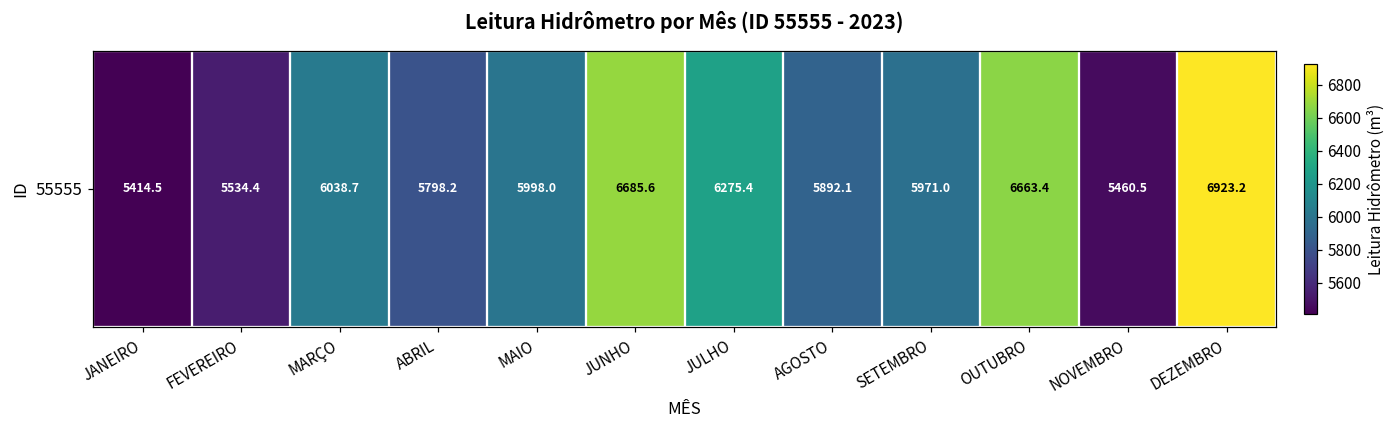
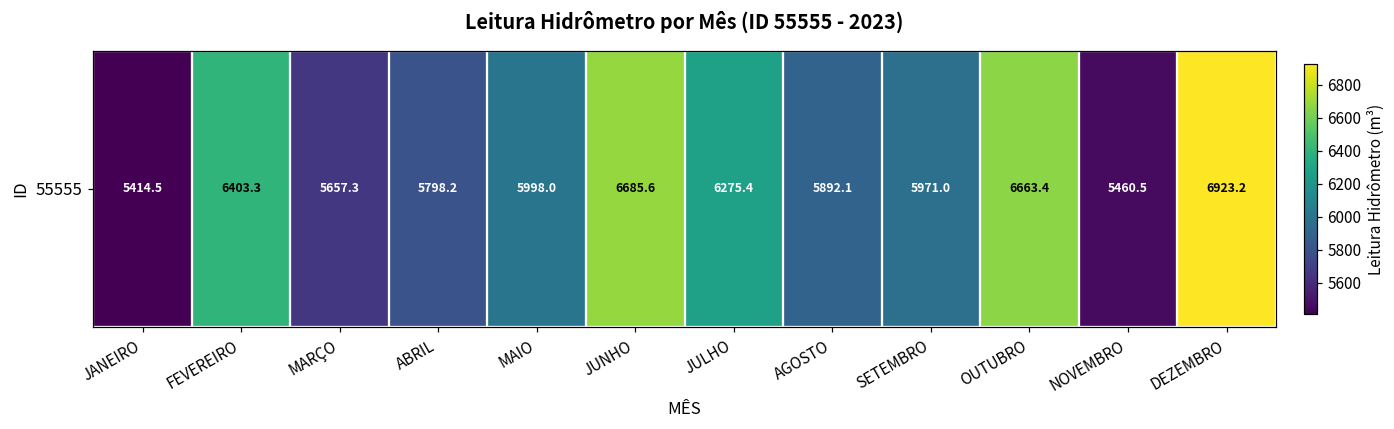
  {
    "55555": {
      "JANEIRO": 5414.5,
-     "FEVEREIRO": 5534.4,
-     "MARÇO": 6038.7,
+     "FEVEREIRO": 6403.3,
+     "MARÇO": 5657.3,
      "ABRIL": 5798.2,
      "MAIO": 5998.0,
      "JUNHO": 6685.6,
      "JULHO": 6275.4,
      "AGOSTO": 5892.1,
      "SETEMBRO": 5971.0,
      "OUTUBRO": 6663.4,
      "NOVEMBRO": 5460.5,
      "DEZEMBRO": 6923.2
    }
  }
